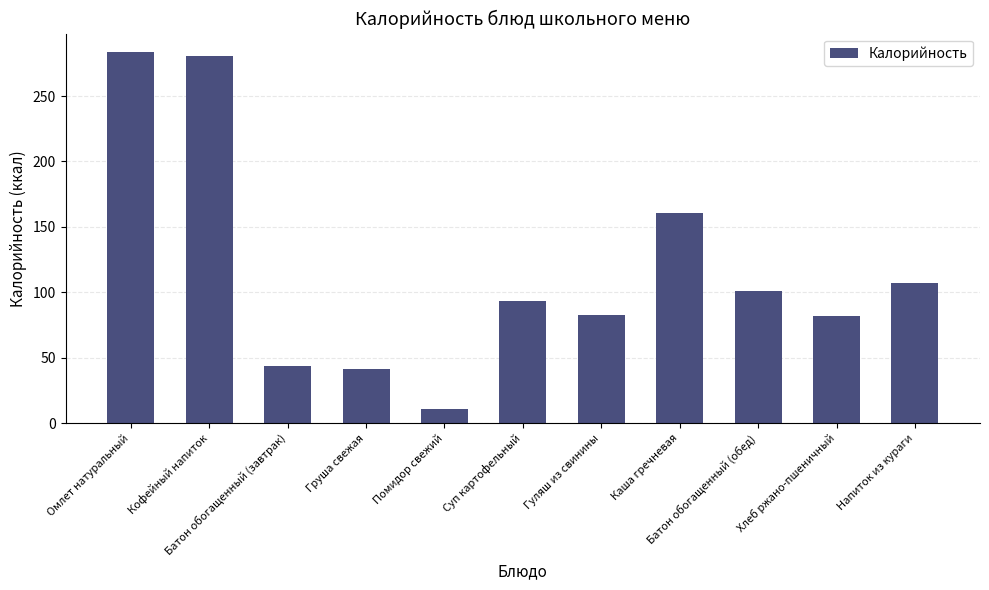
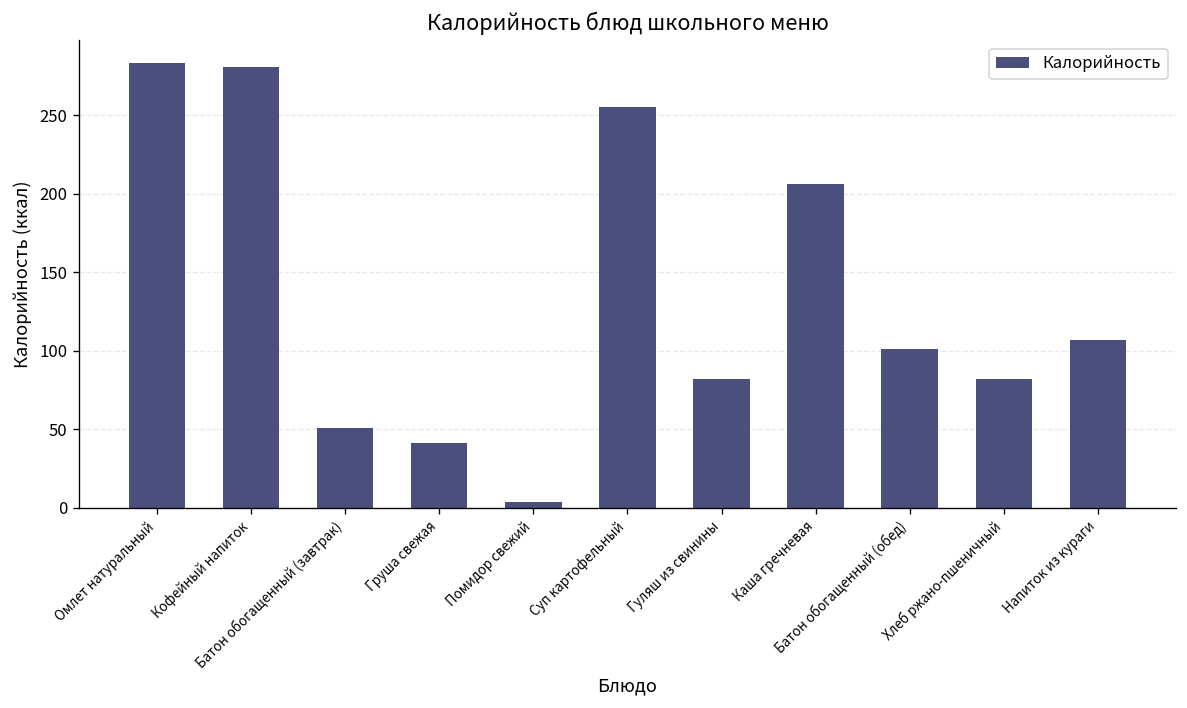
  {
    "Омлет натуральный": 284,
    "Кофейный напиток": 281,
-   "Батон обогащенный (завтрак)": 44,
+   "Батон обогащенный (завтрак)": 51,
    "Груша свежая": 41,
-   "Помидор свежий": 11,
-   "Суп картофельный": 94,
+   "Помидор свежий": 3,
+   "Суп картофельный": 256,
    "Гуляш из свинины": 82,
-   "Каша гречневая": 161,
+   "Каша гречневая": 206,
    "Батон обогащенный (обед)": 101,
    "Хлеб ржано-пшеничный": 82,
    "Напиток из кураги": 107
  }
